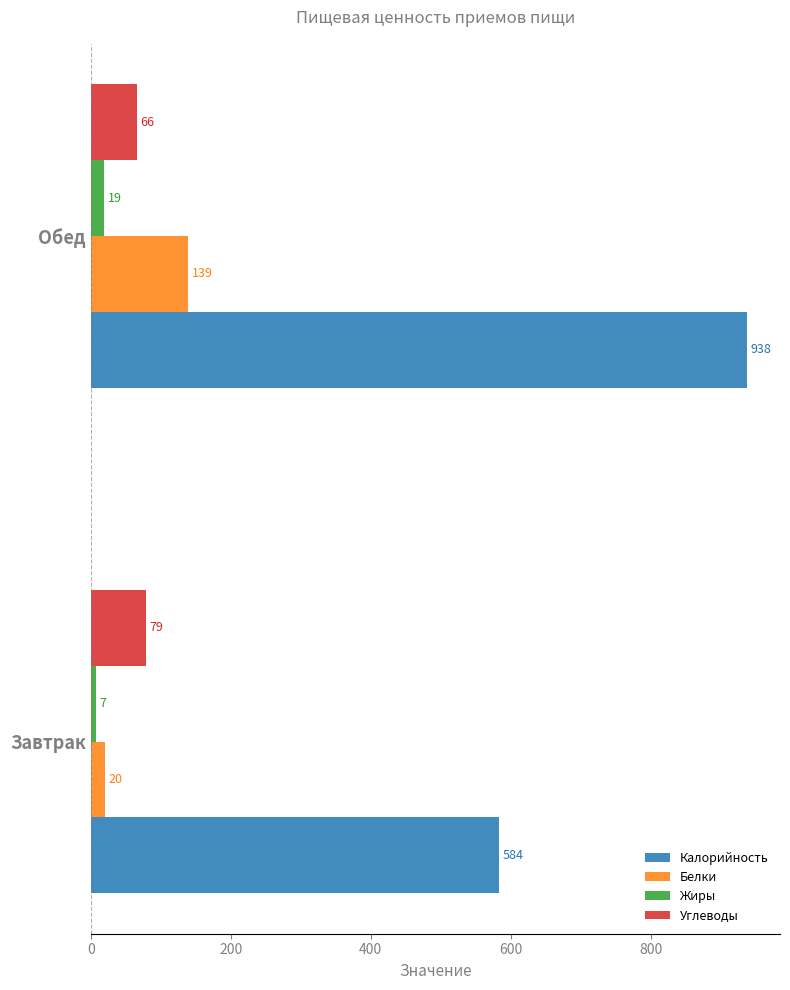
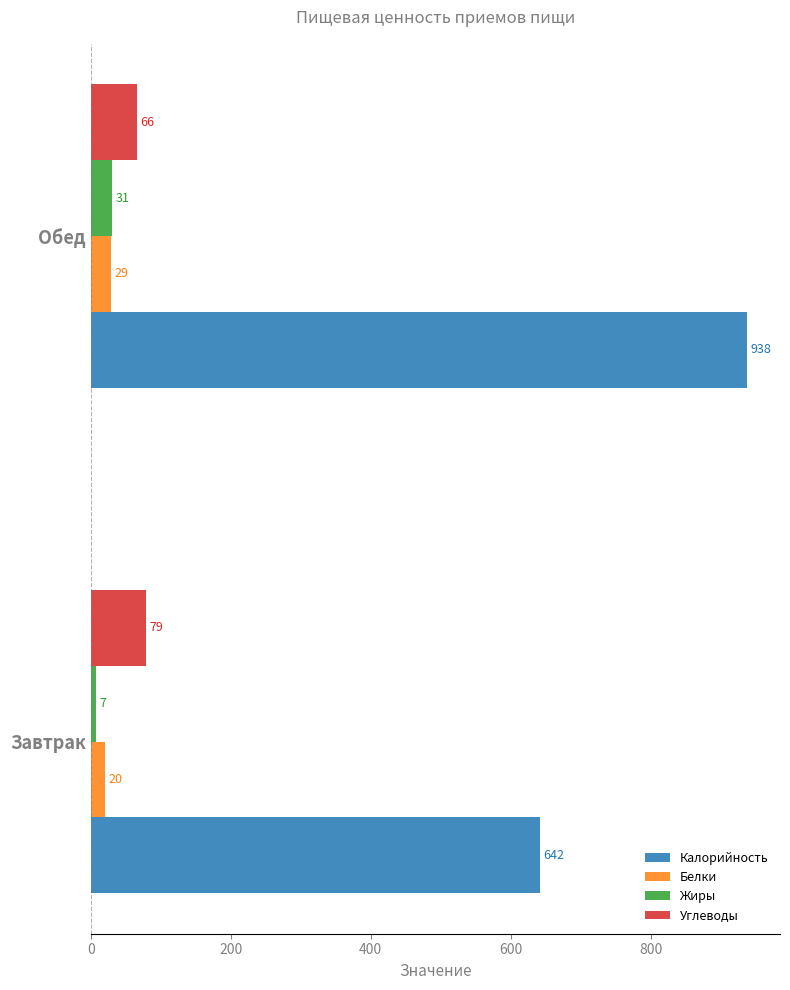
  {
    "Калорийность": {
      "Обед": 938,
-     "Завтрак": 584
+     "Завтрак": 642
    },
    "Белки": {
-     "Обед": 139,
+     "Обед": 29,
      "Завтрак": 20
    },
    "Жиры": {
-     "Обед": 19,
+     "Обед": 31,
      "Завтрак": 7
    },
    "Углеводы": {
      "Обед": 66,
      "Завтрак": 79
    }
  }
